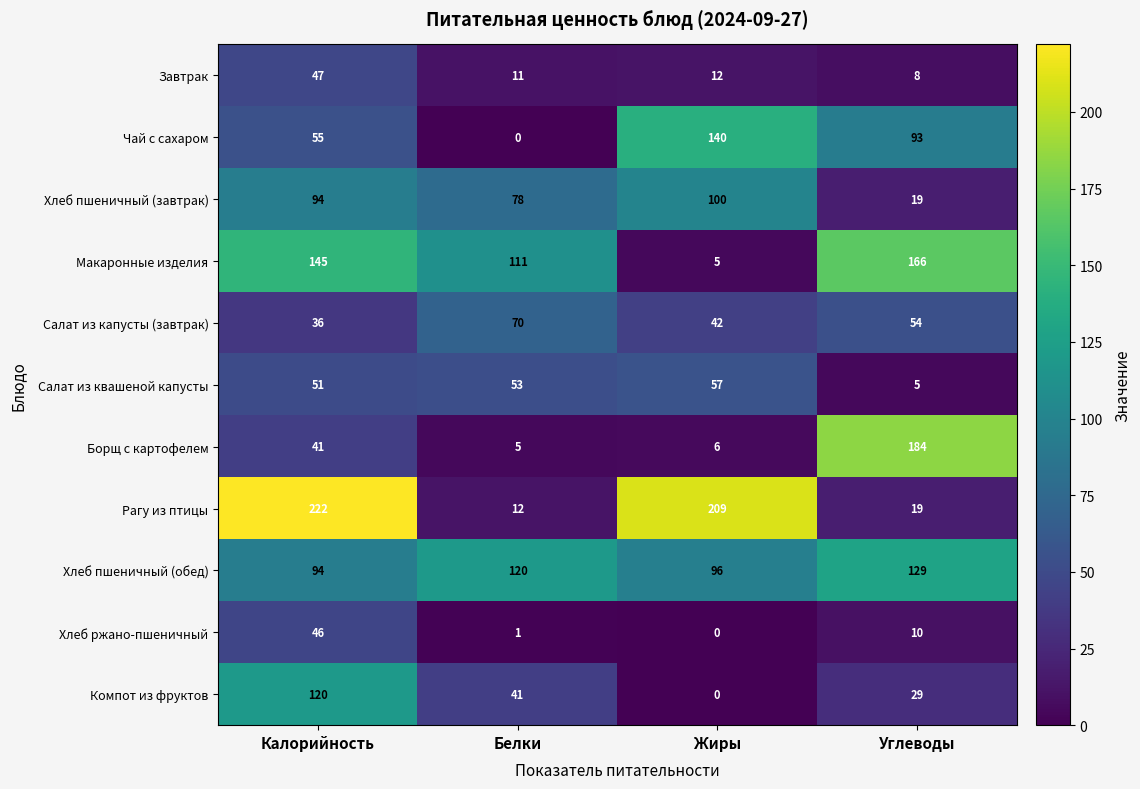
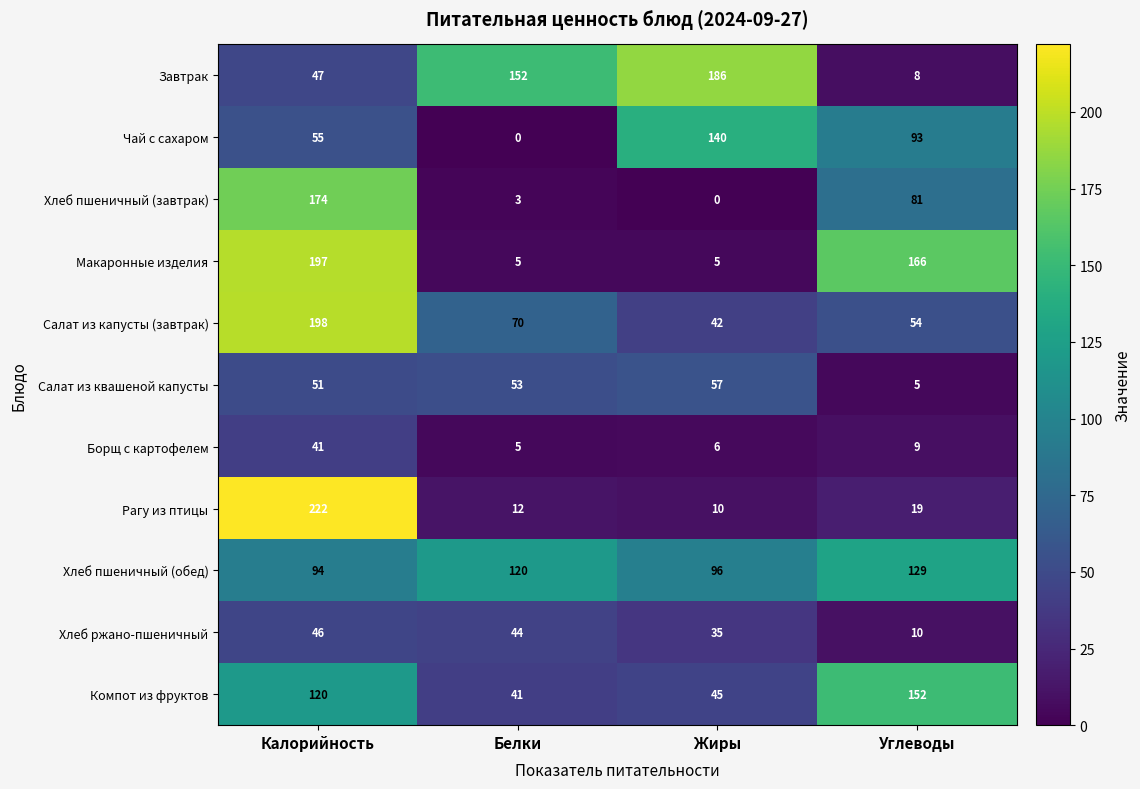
  {
    "Завтрак": {
      "Калорийность": 47,
-     "Белки": 11,
-     "Жиры": 12,
+     "Белки": 152,
+     "Жиры": 186,
      "Углеводы": 8
    },
    "Чай с сахаром": {
      "Калорийность": 55,
      "Белки": 0,
      "Жиры": 140,
      "Углеводы": 93
    },
    "Хлеб пшеничный (завтрак)": {
-     "Калорийность": 94,
-     "Белки": 78,
-     "Жиры": 100,
-     "Углеводы": 19
+     "Калорийность": 174,
+     "Белки": 3,
+     "Жиры": 0,
+     "Углеводы": 81
    },
    "Макаронные изделия": {
-     "Калорийность": 145,
-     "Белки": 111,
+     "Калорийность": 197,
+     "Белки": 5,
      "Жиры": 5,
      "Углеводы": 166
    },
    "Салат из капусты (завтрак)": {
-     "Калорийность": 36,
+     "Калорийность": 198,
      "Белки": 70,
      "Жиры": 42,
      "Углеводы": 54
    },
    "Салат из квашеной капусты": {
      "Калорийность": 51,
      "Белки": 53,
      "Жиры": 57,
      "Углеводы": 5
    },
    "Борщ с картофелем": {
      "Калорийность": 41,
      "Белки": 5,
      "Жиры": 6,
-     "Углеводы": 184
+     "Углеводы": 9
    },
    "Рагу из птицы": {
      "Калорийность": 222,
      "Белки": 12,
-     "Жиры": 209,
+     "Жиры": 10,
      "Углеводы": 19
    },
    "Хлеб пшеничный (обед)": {
      "Калорийность": 94,
      "Белки": 120,
      "Жиры": 96,
      "Углеводы": 129
    },
    "Хлеб ржано-пшеничный": {
      "Калорийность": 46,
-     "Белки": 1,
-     "Жиры": 0,
+     "Белки": 44,
+     "Жиры": 35,
      "Углеводы": 10
    },
    "Компот из фруктов": {
      "Калорийность": 120,
      "Белки": 41,
-     "Жиры": 0,
-     "Углеводы": 29
+     "Жиры": 45,
+     "Углеводы": 152
    }
  }
